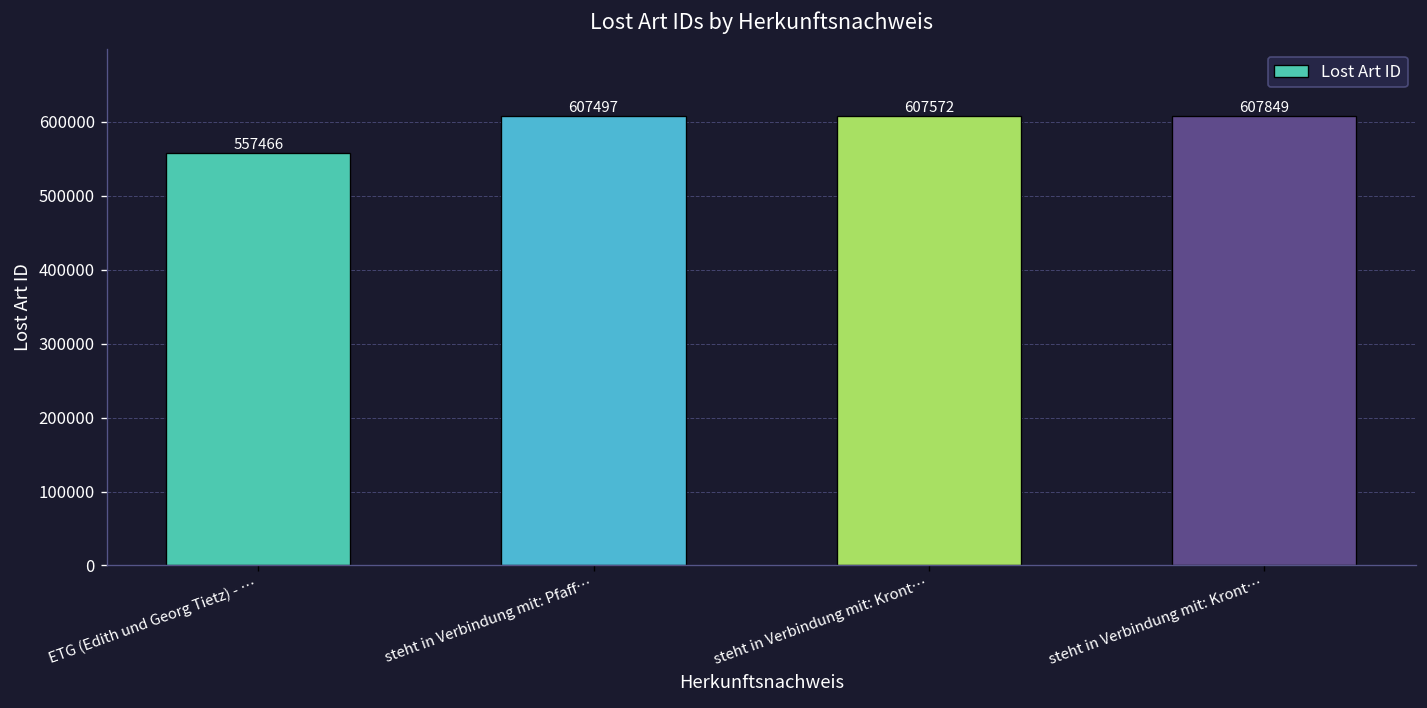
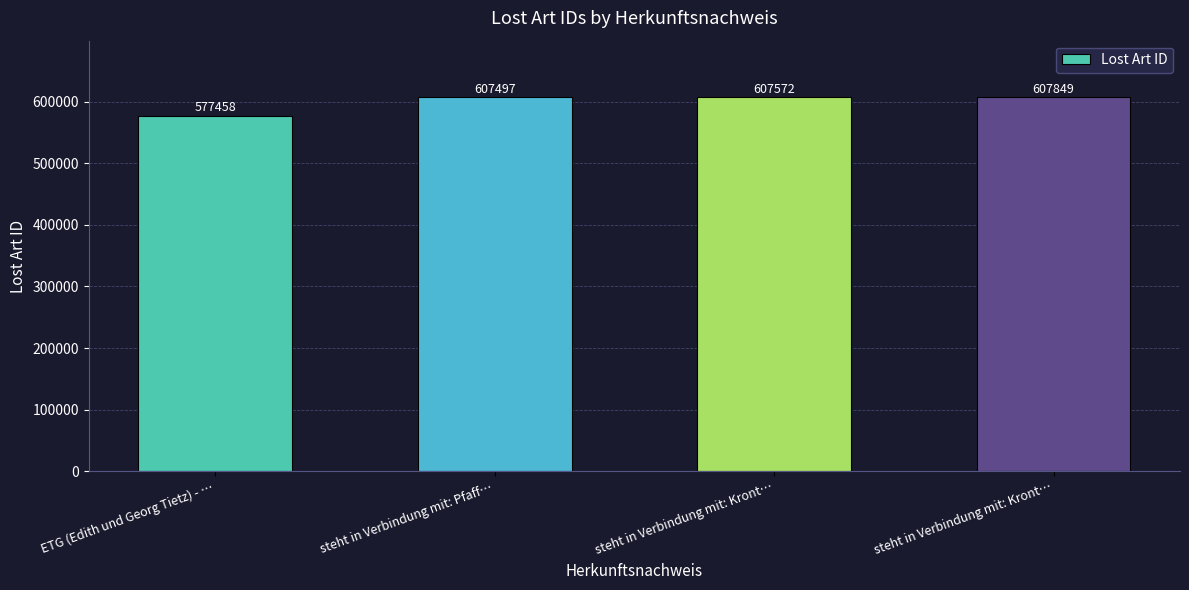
  {
-   "ETG (Edith und Georg Tietz) - …": 557466,
+   "ETG (Edith und Georg Tietz) - …": 577458,
    "steht in Verbindung mit: Pfaff…": 607497
  }
